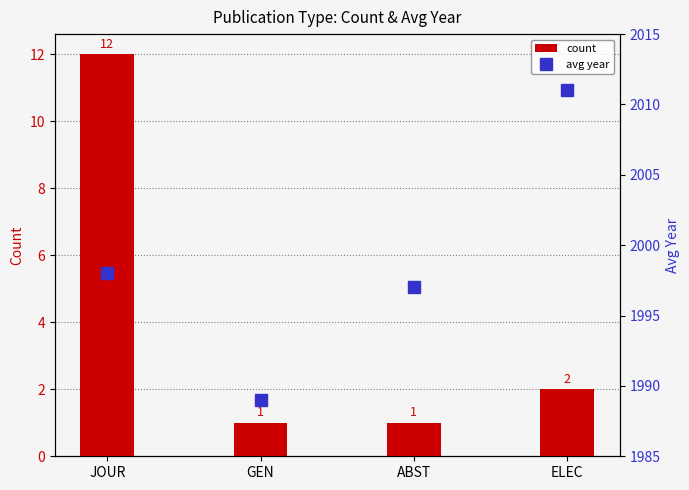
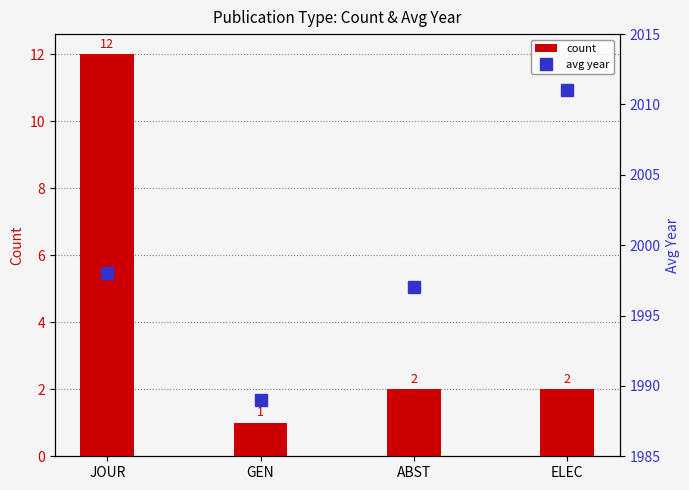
  {
    "count": {
      "JOUR": 12,
      "GEN": 1,
-     "ABST": 1,
+     "ABST": 2,
      "ELEC": 2
    }
  }
